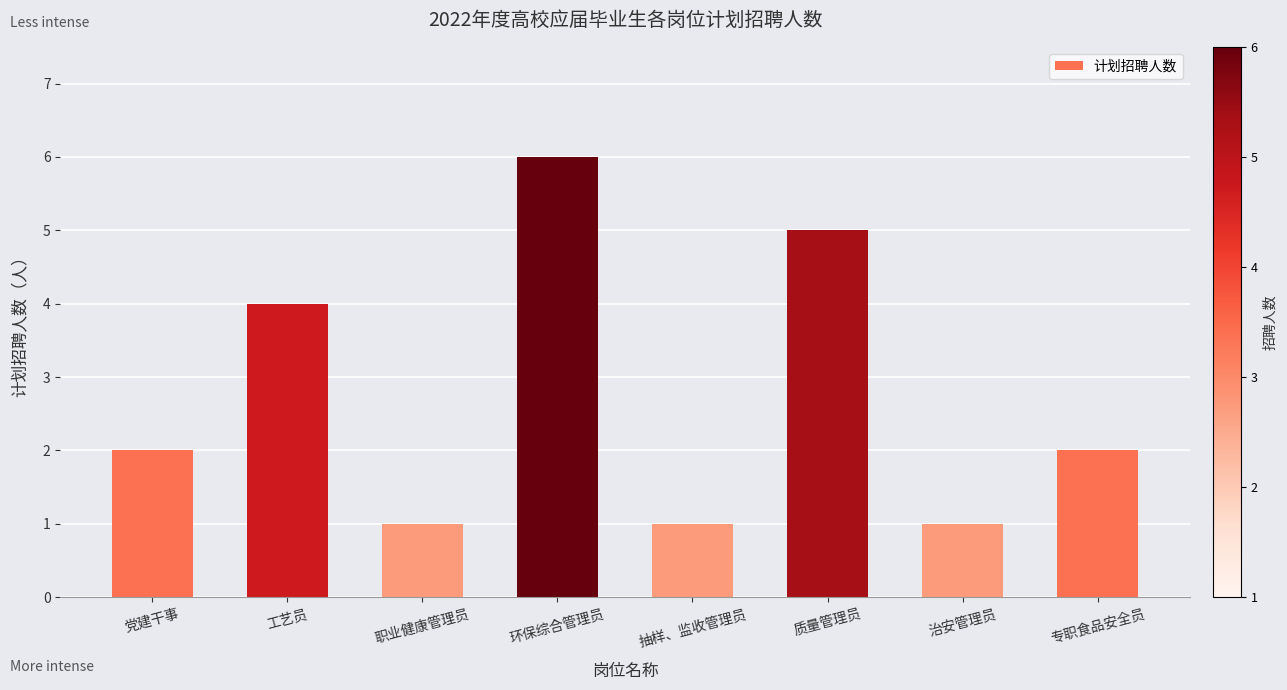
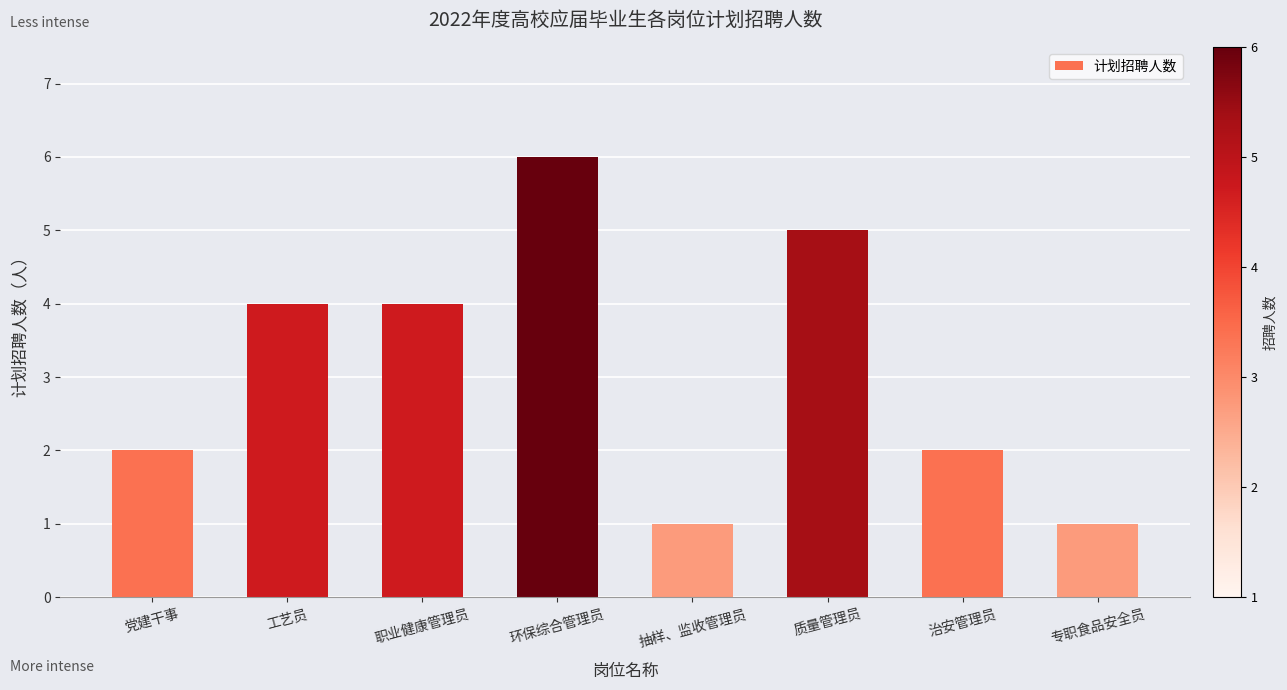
  {
    "党建干事": 2,
    "工艺员": 4,
-   "职业健康管理员": 1,
+   "职业健康管理员": 4,
    "环保综合管理员": 6,
    "抽样、监收管理员": 1,
    "质量管理员": 5,
-   "治安管理员": 1,
-   "专职食品安全员": 2
+   "治安管理员": 2,
+   "专职食品安全员": 1
  }
